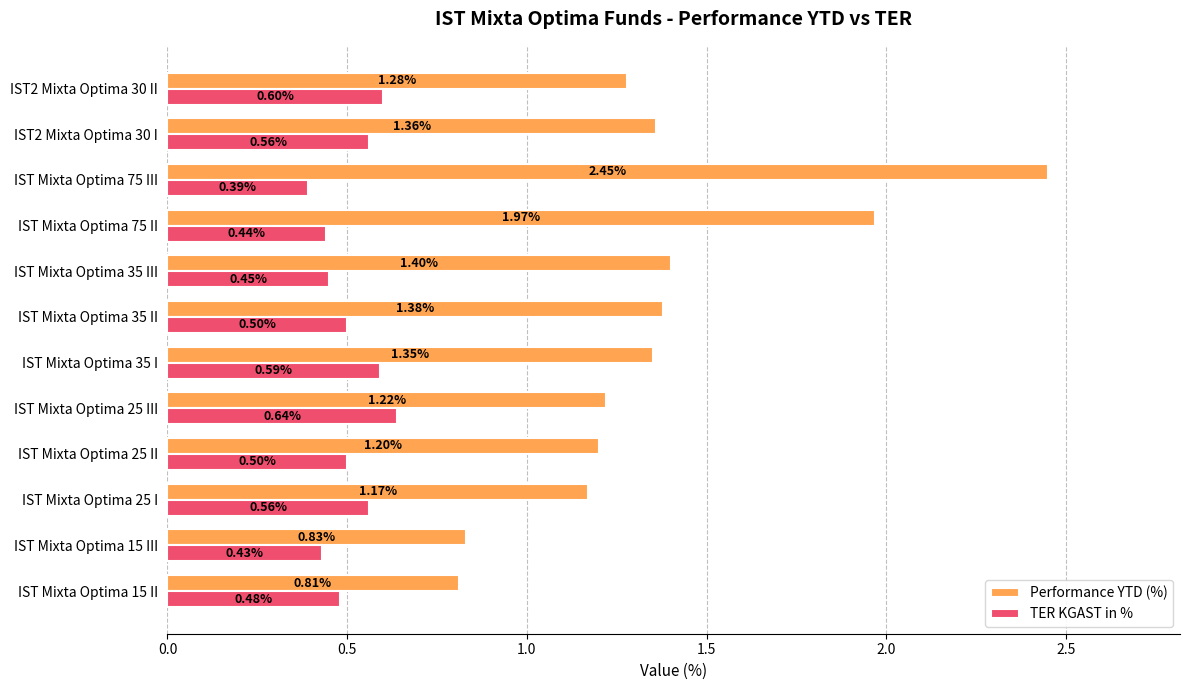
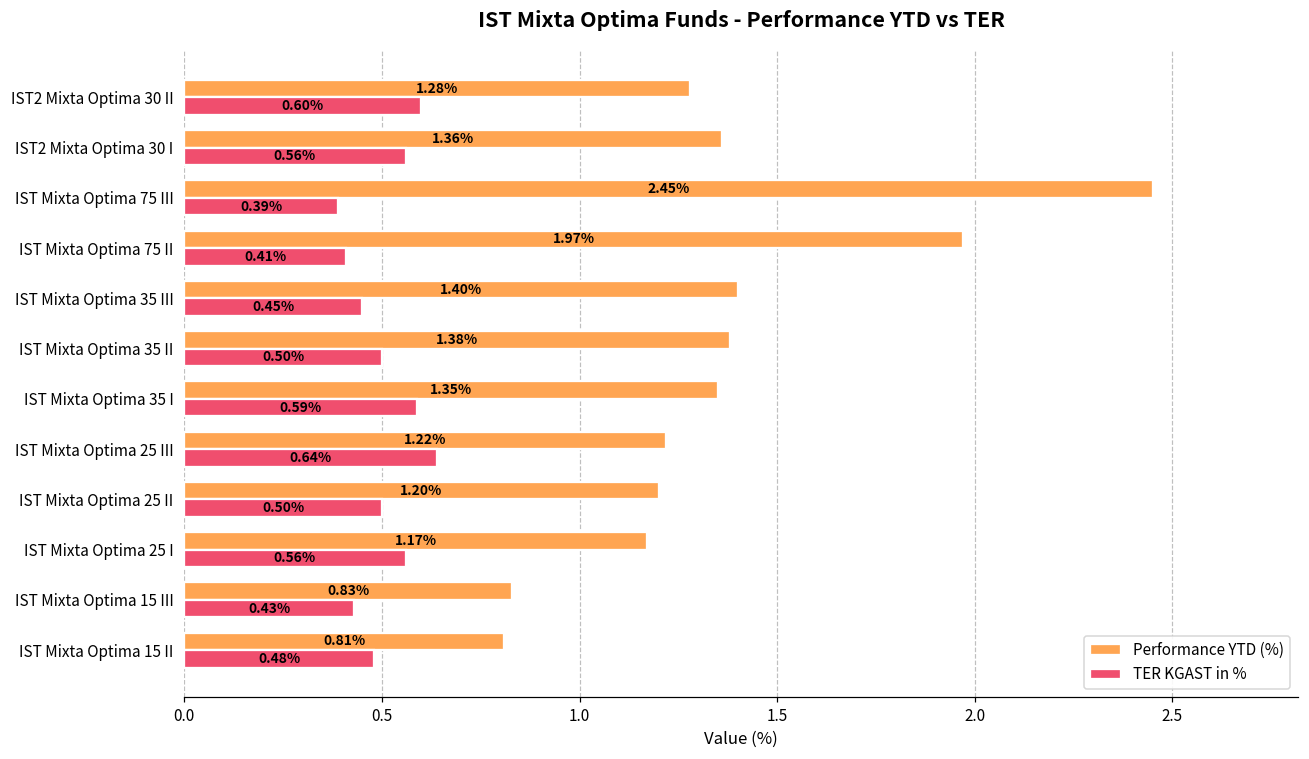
  {
    "Performance YTD (%)": {
      "IST2 Mixta Optima 30 II": "1.28%",
      "IST2 Mixta Optima 30 I": "1.36%",
      "IST Mixta Optima 75 III": "2.45%",
      "IST Mixta Optima 75 II": "1.97%",
      "IST Mixta Optima 35 III": "1.40%",
      "IST Mixta Optima 35 II": "1.38%",
      "IST Mixta Optima 35 I": "1.35%",
      "IST Mixta Optima 25 III": "1.22%",
      "IST Mixta Optima 25 II": "1.20%",
      "IST Mixta Optima 25 I": "1.17%",
      "IST Mixta Optima 15 III": "0.83%",
      "IST Mixta Optima 15 II": "0.81%"
    },
    "TER KGAST in %": {
      "IST2 Mixta Optima 30 II": "0.60%",
      "IST2 Mixta Optima 30 I": "0.56%",
      "IST Mixta Optima 75 III": "0.39%",
-     "IST Mixta Optima 75 II": "0.44%",
+     "IST Mixta Optima 75 II": "0.41%",
      "IST Mixta Optima 35 III": "0.45%",
      "IST Mixta Optima 35 II": "0.50%",
      "IST Mixta Optima 35 I": "0.59%",
      "IST Mixta Optima 25 III": "0.64%",
      "IST Mixta Optima 25 II": "0.50%",
      "IST Mixta Optima 25 I": "0.56%",
      "IST Mixta Optima 15 III": "0.43%",
      "IST Mixta Optima 15 II": "0.48%"
    }
  }
